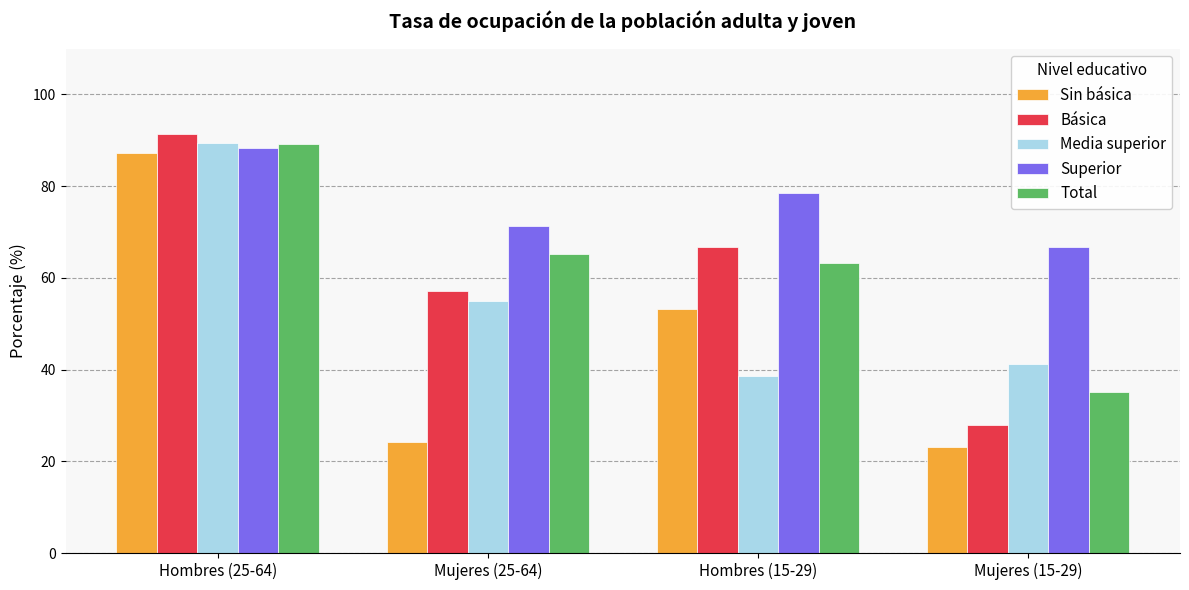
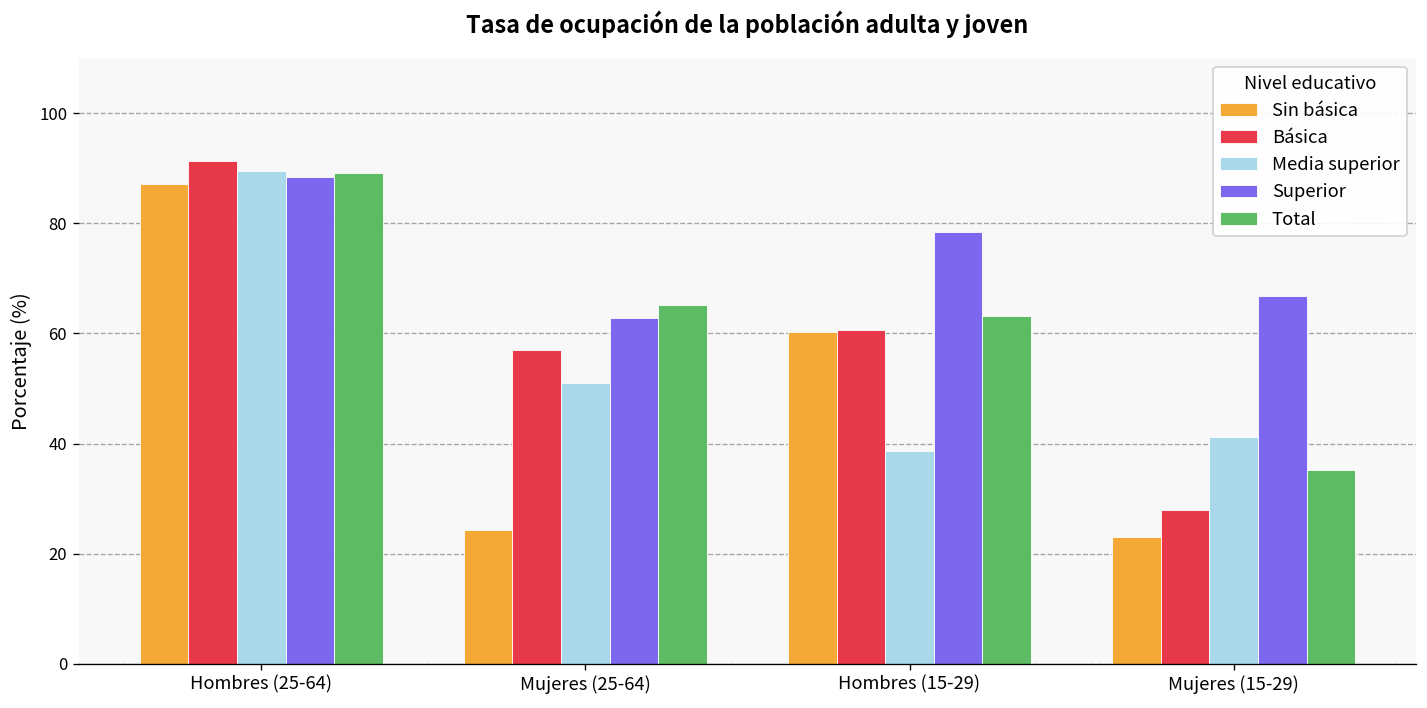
  {
    "Sin básica": {
      "Hombres (25-64)": 87,
      "Mujeres (25-64)": 24,
-     "Hombres (15-29)": 53,
+     "Hombres (15-29)": 60,
      "Mujeres (15-29)": 23
    },
    "Básica": {
      "Hombres (25-64)": 91,
      "Mujeres (25-64)": 57,
-     "Hombres (15-29)": 67,
+     "Hombres (15-29)": 61,
      "Mujeres (15-29)": 28
    },
    "Media superior": {
      "Hombres (25-64)": 89,
-     "Mujeres (25-64)": 55,
+     "Mujeres (25-64)": 51,
      "Hombres (15-29)": 39,
      "Mujeres (15-29)": 41
    },
    "Superior": {
      "Hombres (25-64)": 88,
-     "Mujeres (25-64)": 71,
+     "Mujeres (25-64)": 63,
      "Hombres (15-29)": 79,
      "Mujeres (15-29)": 67
    },
    "Total": {
      "Hombres (25-64)": 89,
      "Mujeres (25-64)": 65,
      "Hombres (15-29)": 63,
      "Mujeres (15-29)": 35
    }
  }
